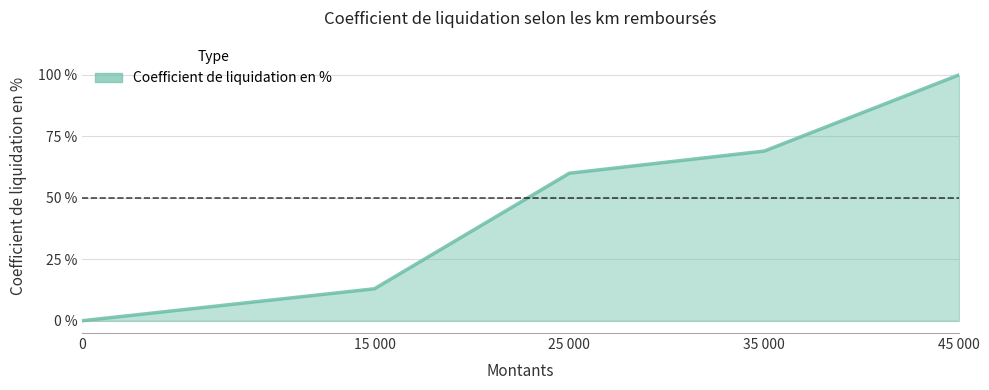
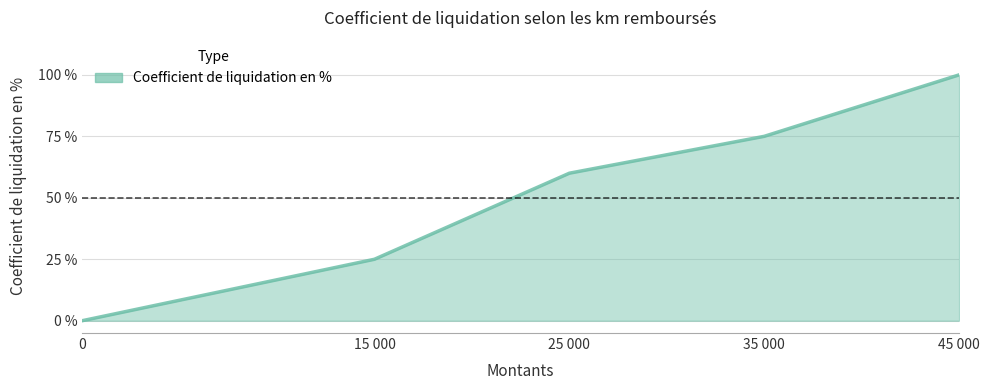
  {
    "0": "0 %",
-   "15 000": "13 %",
+   "15 000": "25 %",
    "25 000": "60 %",
-   "35 000": "69 %",
+   "35 000": "75 %",
    "45 000": "100 %"
  }
